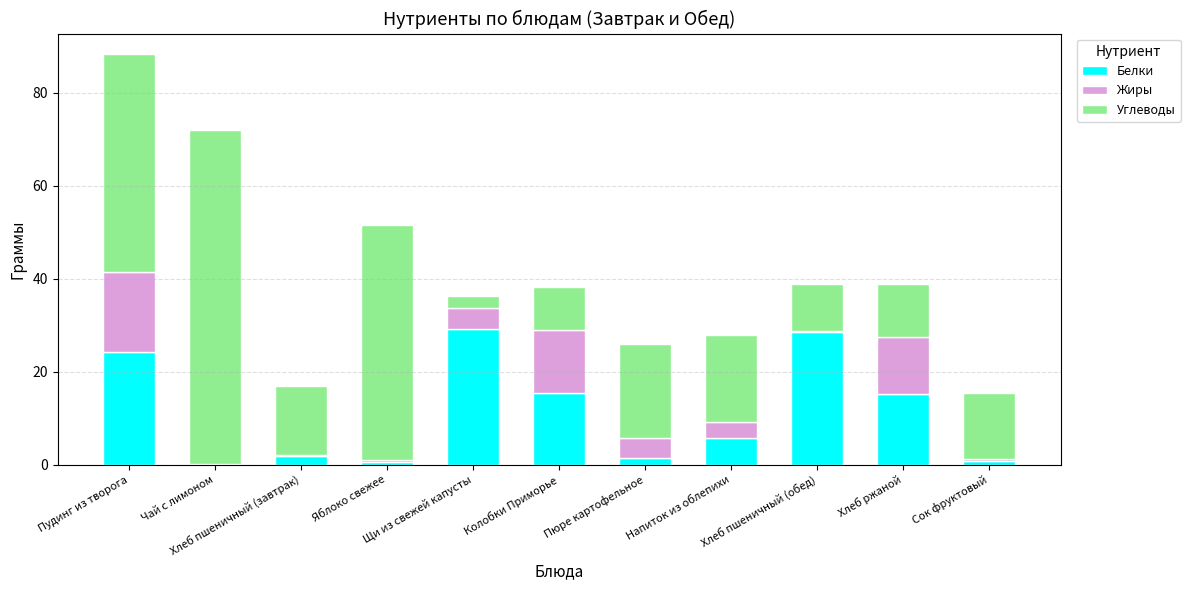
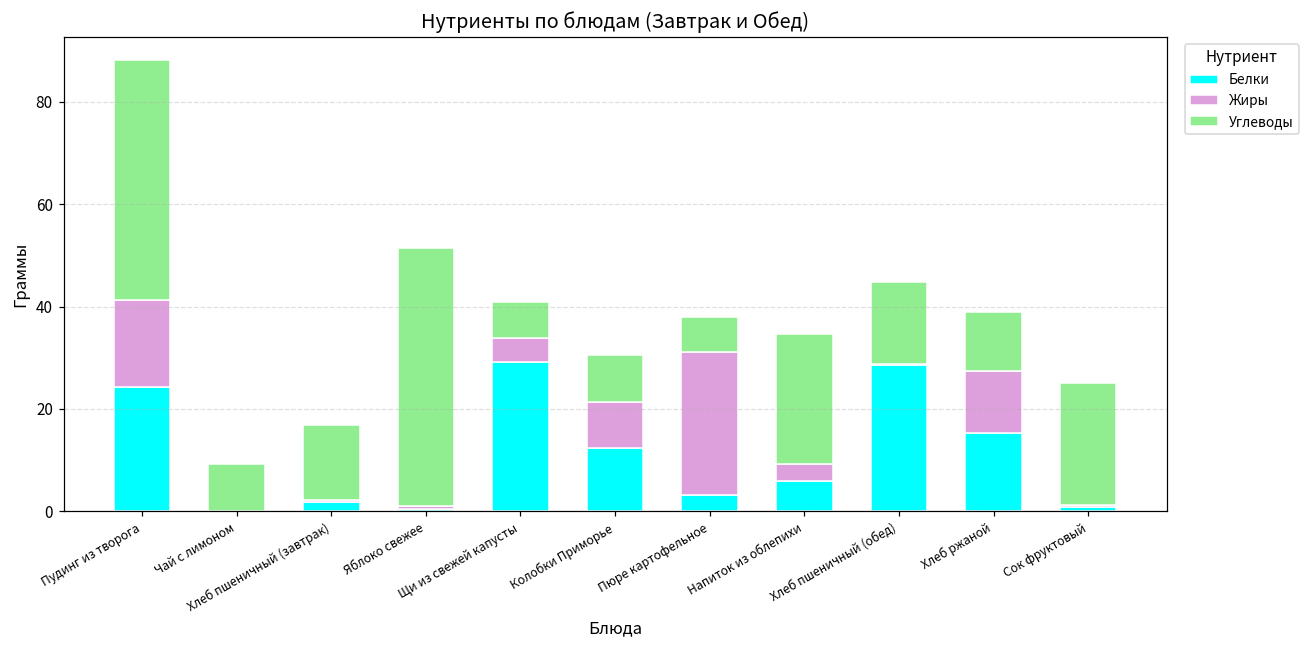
  {
    "Белки": {
      "Пудинг из творога": 24,
      "Хлеб пшеничный (завтрак)": 2,
      "Щи из свежей капусты": 29,
-     "Колобки Приморье": 15,
-     "Пюре картофельное": 1,
+     "Колобки Приморье": 12,
+     "Пюре картофельное": 3,
      "Напиток из облепихи": 6,
      "Хлеб пшеничный (обед)": 29,
      "Хлеб ржаной": 15,
      "Сок фруктовый": 1
    },
    "Жиры": {
      "Пудинг из творога": 17,
      "Чай с лимоном": 0,
      "Щи из свежей капусты": 5,
-     "Колобки Приморье": 14,
-     "Пюре картофельное": 4,
+     "Колобки Приморье": 9,
+     "Пюре картофельное": 28,
      "Напиток из облепихи": 3,
      "Хлеб ржаной": 12
    },
    "Углеводы": {
      "Пудинг из творога": 47,
-     "Чай с лимоном": 72,
+     "Чай с лимоном": 9,
      "Хлеб пшеничный (завтрак)": 15,
      "Яблоко свежее": 50,
-     "Щи из свежей капусты": 3,
+     "Щи из свежей капусты": 7,
      "Колобки Приморье": 9,
-     "Пюре картофельное": 20,
-     "Напиток из облепихи": 19,
-     "Хлеб пшеничный (обед)": 10,
+     "Пюре картофельное": 7,
+     "Напиток из облепихи": 25,
+     "Хлеб пшеничный (обед)": 16,
      "Хлеб ржаной": 11,
-     "Сок фруктовый": 14
+     "Сок фруктовый": 24
    }
  }
